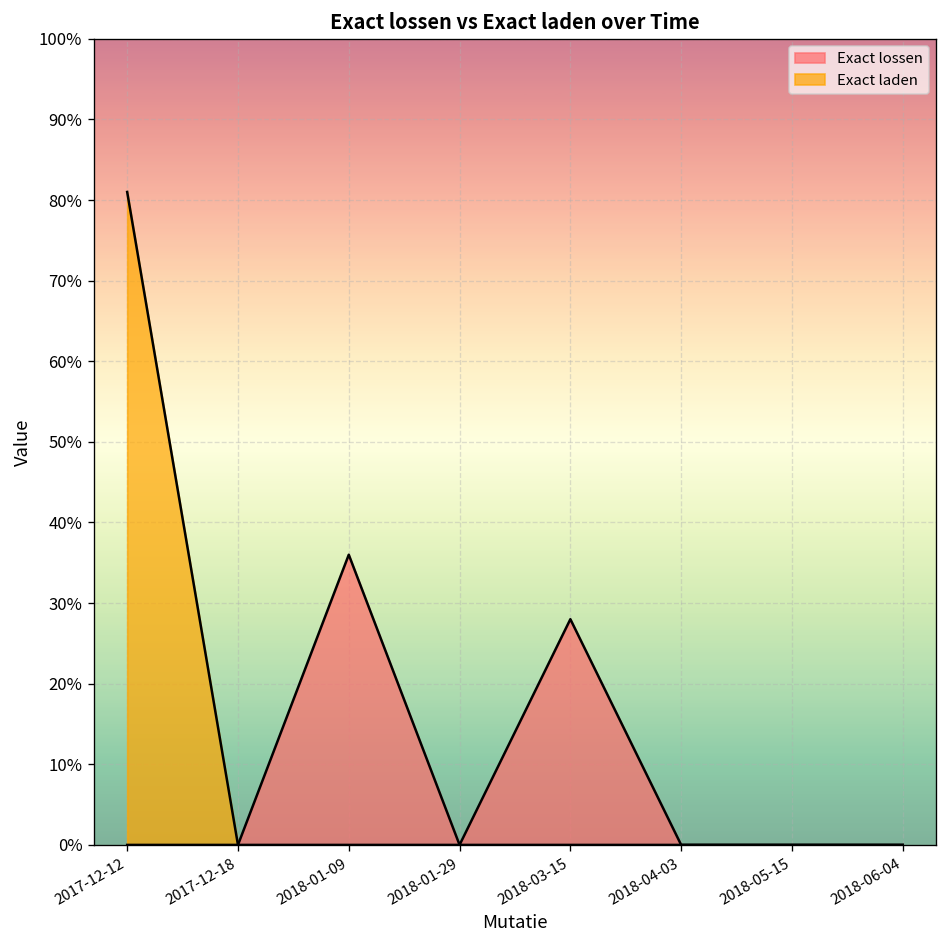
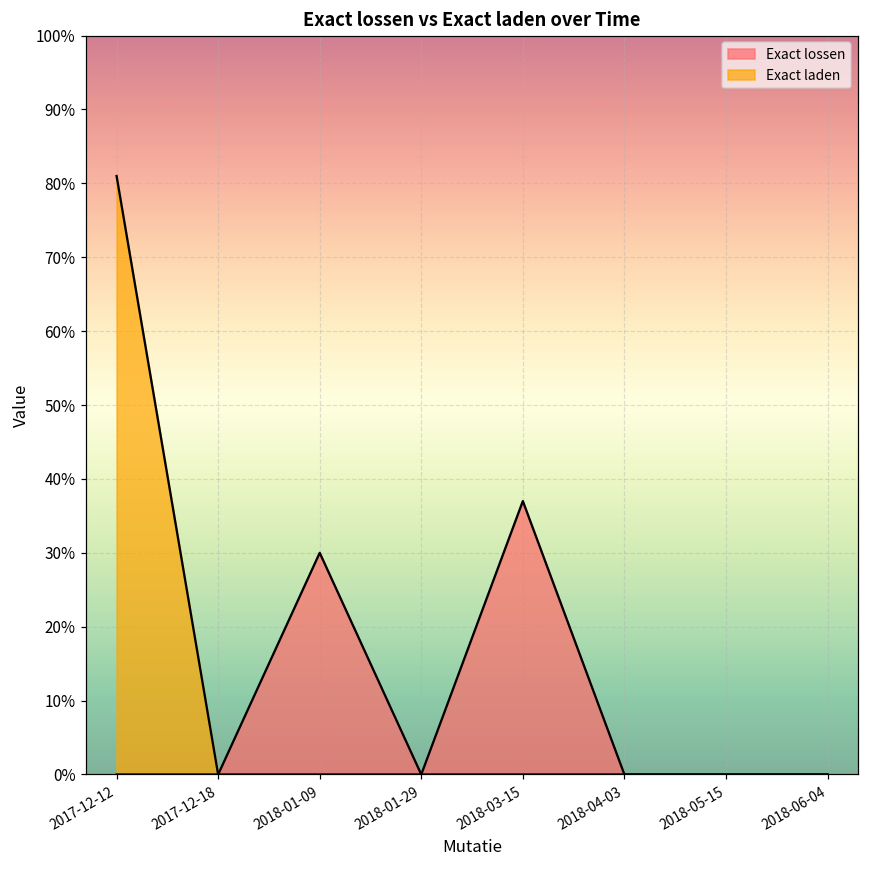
  {
    "Exact lossen": {
      "2017-12-12": "0%",
-     "2018-01-09": "36%",
-     "2018-03-15": "28%"
+     "2018-01-09": "30%",
+     "2018-03-15": "37%"
    },
    "Exact laden": {
      "2017-12-12": "81%",
      "2018-01-09": "0%",
      "2018-03-15": "0%"
    }
  }
